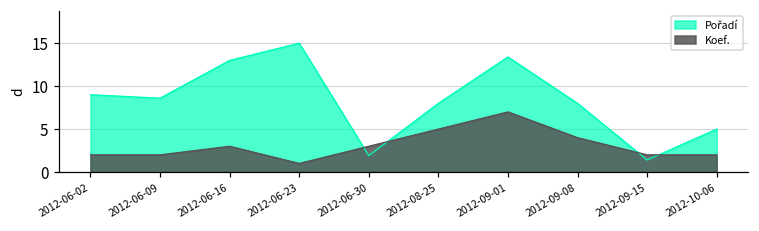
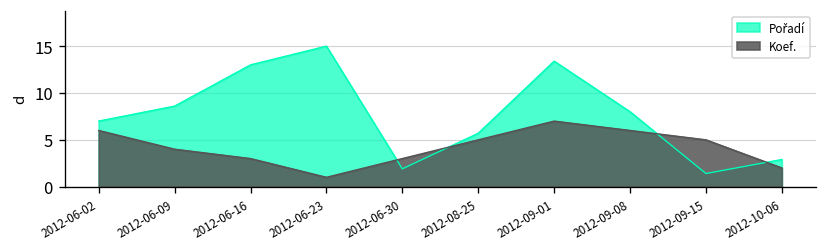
  {
    "Pořadí": {
-     "2012-06-02": 9,
+     "2012-06-02": 7,
      "2012-06-09": 9,
      "2012-06-16": 13,
      "2012-06-23": 15,
      "2012-06-30": 2,
-     "2012-08-25": 8,
+     "2012-08-25": 6,
      "2012-09-01": 13,
      "2012-09-08": 8,
      "2012-09-15": 1,
-     "2012-10-06": 5
+     "2012-10-06": 3
    },
    "Koef.": {
-     "2012-06-02": 2,
-     "2012-06-09": 2,
+     "2012-06-02": 6,
+     "2012-06-09": 4,
      "2012-06-16": 3,
      "2012-06-23": 1,
      "2012-06-30": 3,
      "2012-08-25": 5,
      "2012-09-01": 7,
-     "2012-09-08": 4,
-     "2012-09-15": 2,
+     "2012-09-08": 6,
+     "2012-09-15": 5,
      "2012-10-06": 2
    }
  }
